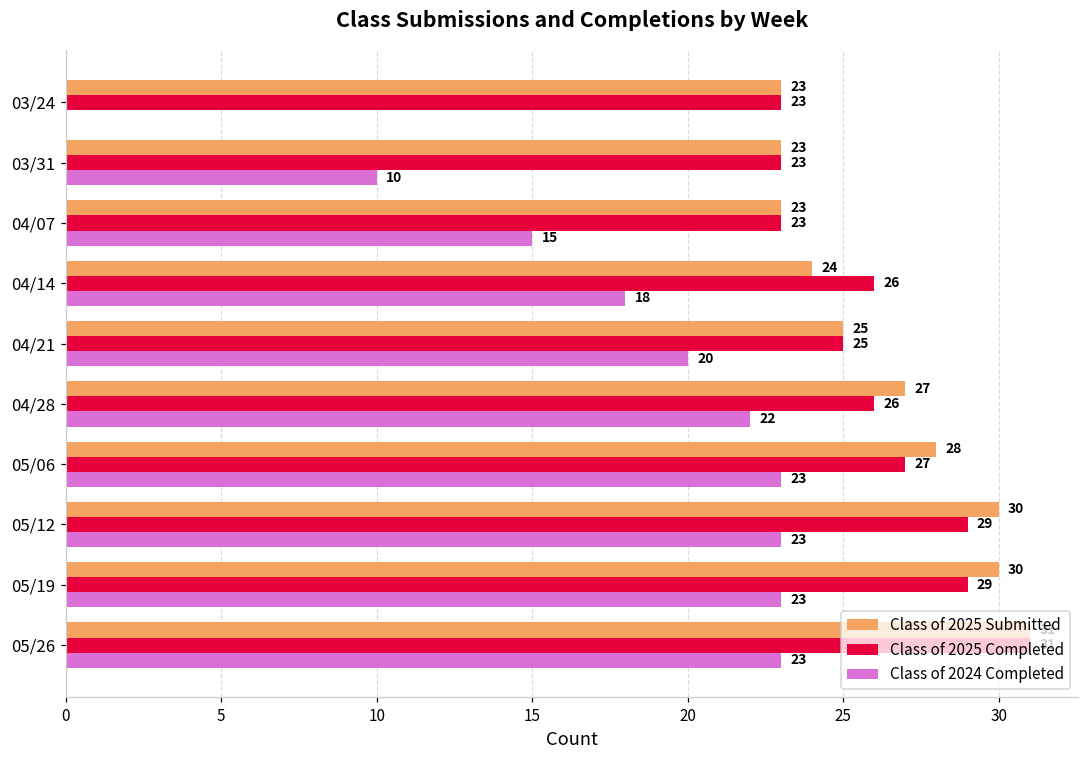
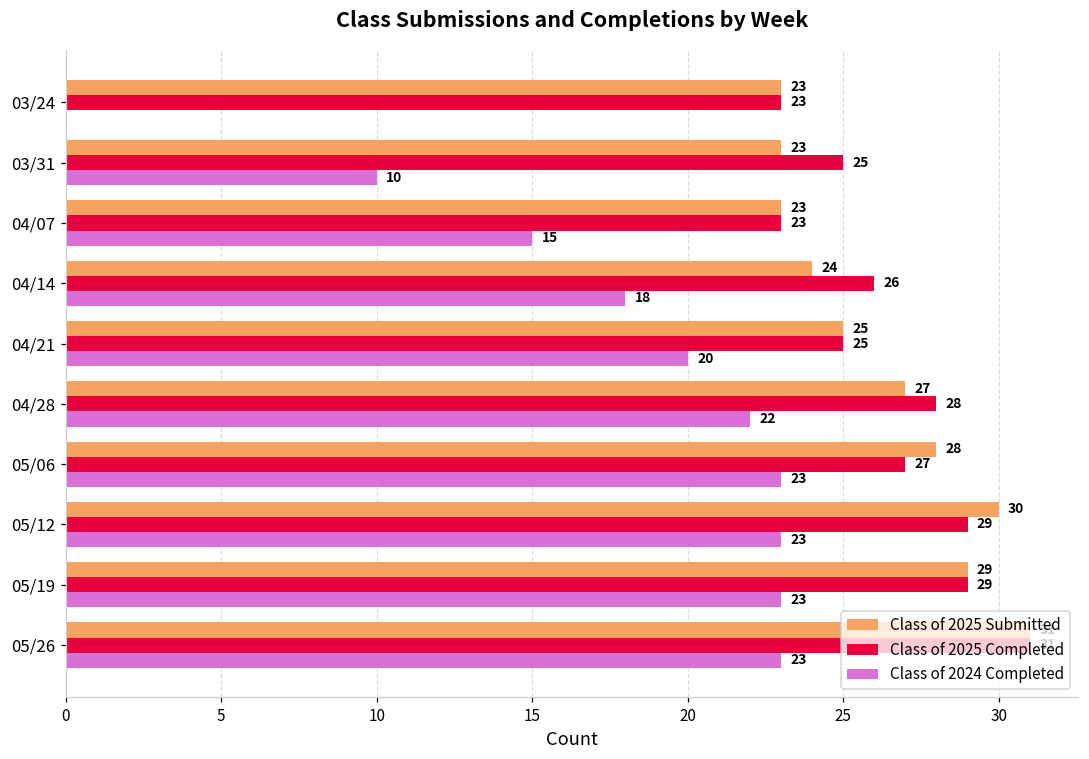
  {
    "Class of 2025 Submitted": {
      "03/24": 23,
      "03/31": 23,
      "04/07": 23,
      "04/14": 24,
      "04/21": 25,
      "04/28": 27,
      "05/06": 28,
      "05/12": 30,
-     "05/19": 30
+     "05/19": 29
    },
    "Class of 2025 Completed": {
      "03/24": 23,
-     "03/31": 23,
+     "03/31": 25,
      "04/07": 23,
      "04/14": 26,
      "04/21": 25,
-     "04/28": 26,
+     "04/28": 28,
      "05/06": 27,
      "05/12": 29,
      "05/19": 29
    },
    "Class of 2024 Completed": {
      "03/31": 10,
      "04/07": 15,
      "04/14": 18,
      "04/21": 20,
      "04/28": 22,
      "05/06": 23,
      "05/12": 23,
      "05/19": 23,
      "05/26": 23
    }
  }
